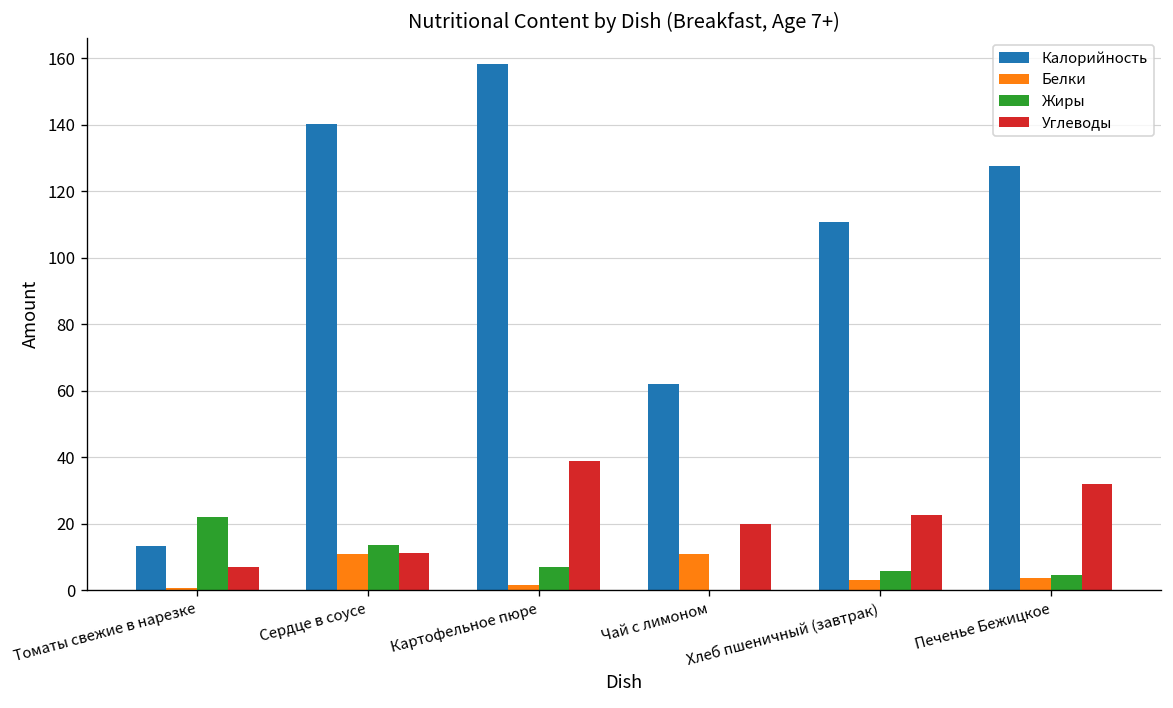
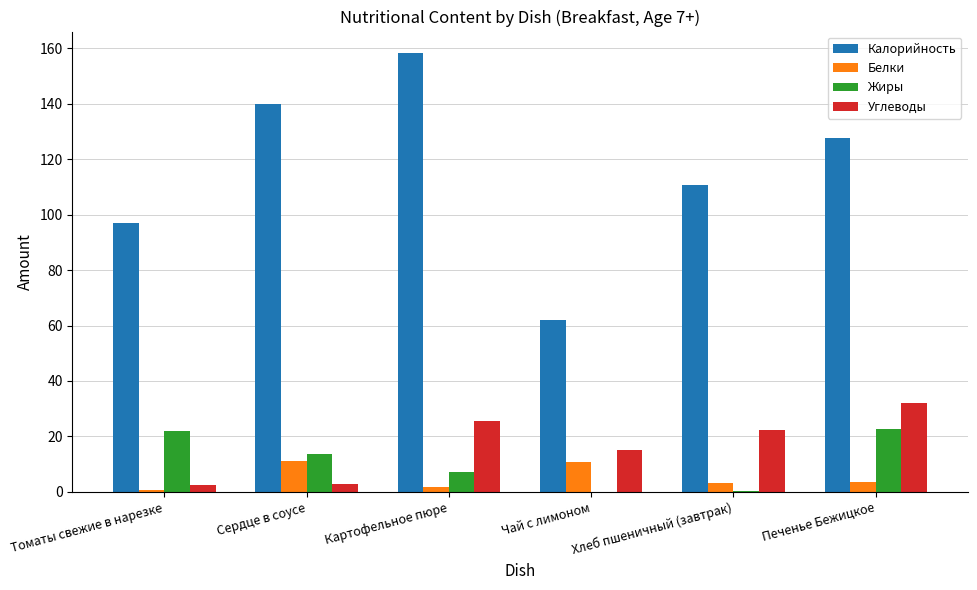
  {
    "Калорийность": {
-     "Томаты свежие в нарезке": 13,
+     "Томаты свежие в нарезке": 97,
      "Сердце в соусе": 140,
      "Картофельное пюре": 158,
      "Чай с лимоном": 62,
      "Хлеб пшеничный (завтрак)": 111,
      "Печенье Бежицкое": 128
    },
    "Белки": {
      "Сердце в соусе": 11,
      "Картофельное пюре": 2,
      "Чай с лимоном": 11,
      "Хлеб пшеничный (завтрак)": 3,
      "Печенье Бежицкое": 4
    },
    "Жиры": {
      "Томаты свежие в нарезке": 22,
      "Сердце в соусе": 14,
      "Картофельное пюре": 7,
-     "Хлеб пшеничный (завтрак)": 6,
-     "Печенье Бежицкое": 5
+     "Хлеб пшеничный (завтрак)": 0,
+     "Печенье Бежицкое": 23
    },
    "Углеводы": {
-     "Томаты свежие в нарезке": 7,
-     "Сердце в соусе": 11,
-     "Картофельное пюре": 39,
-     "Чай с лимоном": 20,
+     "Томаты свежие в нарезке": 2,
+     "Сердце в соусе": 3,
+     "Картофельное пюре": 26,
+     "Чай с лимоном": 15,
      "Хлеб пшеничный (завтрак)": 22,
      "Печенье Бежицкое": 32
    }
  }
